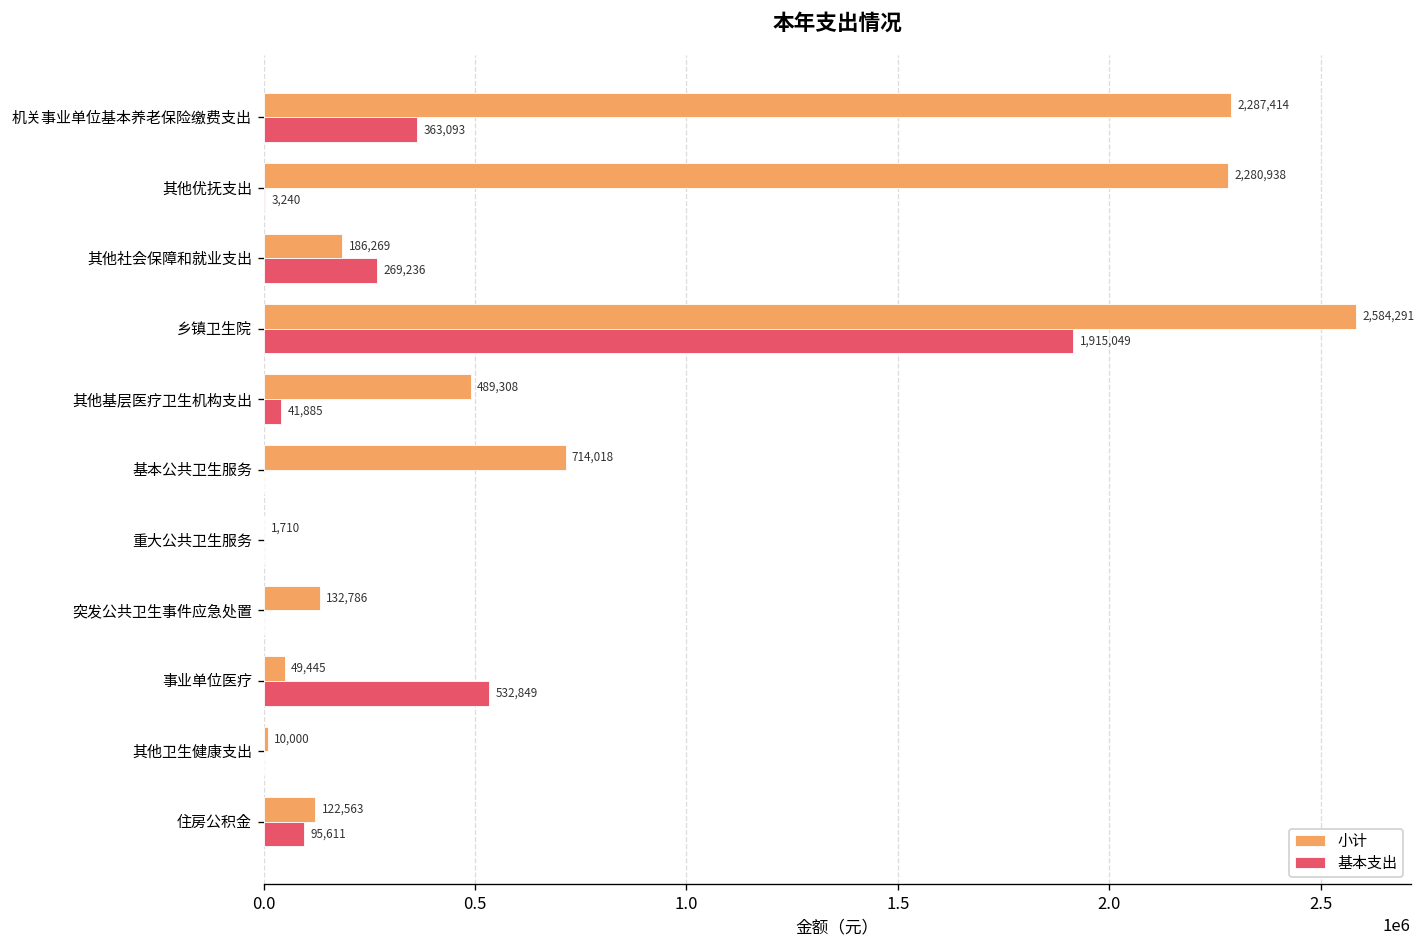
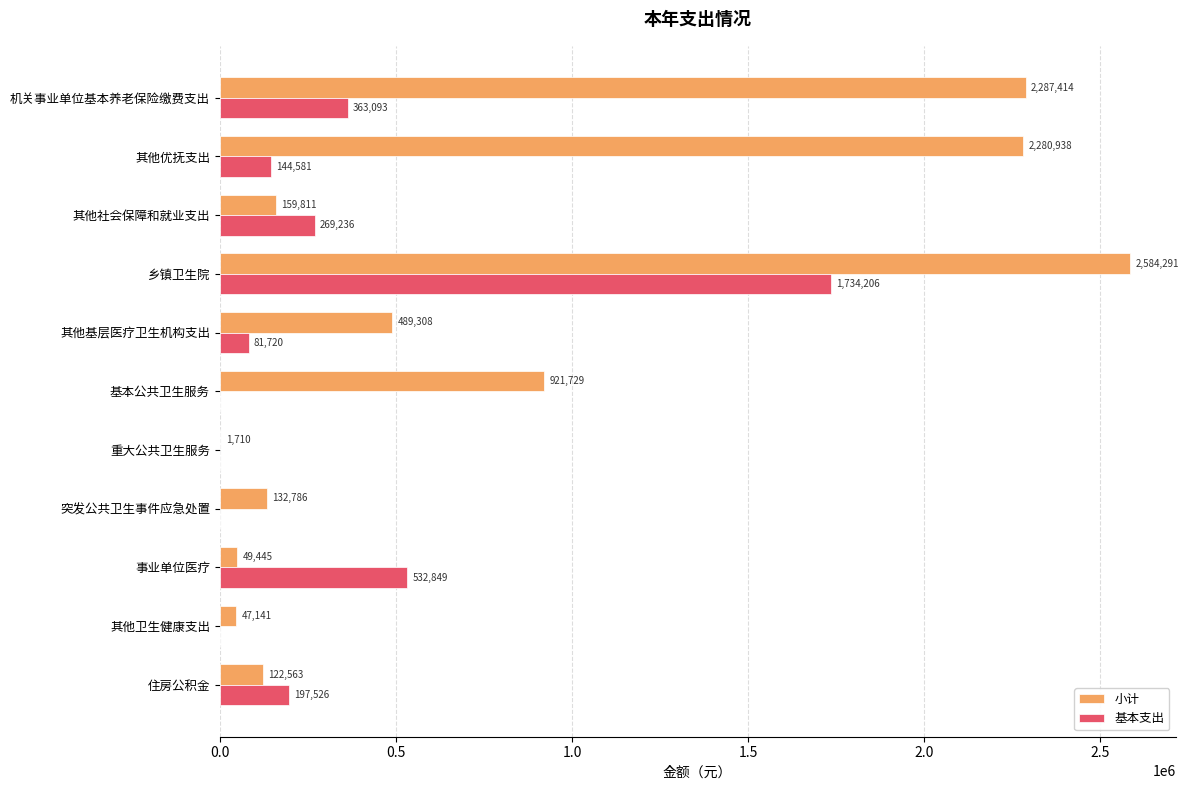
  {
    "小计": {
      "机关事业单位基本养老保险缴费支出": "2,287,414",
      "其他优抚支出": "2,280,938",
-     "其他社会保障和就业支出": "186,269",
+     "其他社会保障和就业支出": "159,811",
      "乡镇卫生院": "2,584,291",
      "其他基层医疗卫生机构支出": "489,308",
-     "基本公共卫生服务": "714,018",
+     "基本公共卫生服务": "921,729",
      "重大公共卫生服务": "1,710",
      "突发公共卫生事件应急处置": "132,786",
      "事业单位医疗": "49,445",
-     "其他卫生健康支出": "10,000",
+     "其他卫生健康支出": "47,141",
      "住房公积金": "122,563"
    },
    "基本支出": {
      "机关事业单位基本养老保险缴费支出": "363,093",
-     "其他优抚支出": "3,240",
+     "其他优抚支出": "144,581",
      "其他社会保障和就业支出": "269,236",
-     "乡镇卫生院": "1,915,049",
-     "其他基层医疗卫生机构支出": "41,885",
+     "乡镇卫生院": "1,734,206",
+     "其他基层医疗卫生机构支出": "81,720",
      "事业单位医疗": "532,849",
-     "住房公积金": "95,611"
+     "住房公积金": "197,526"
    }
  }
